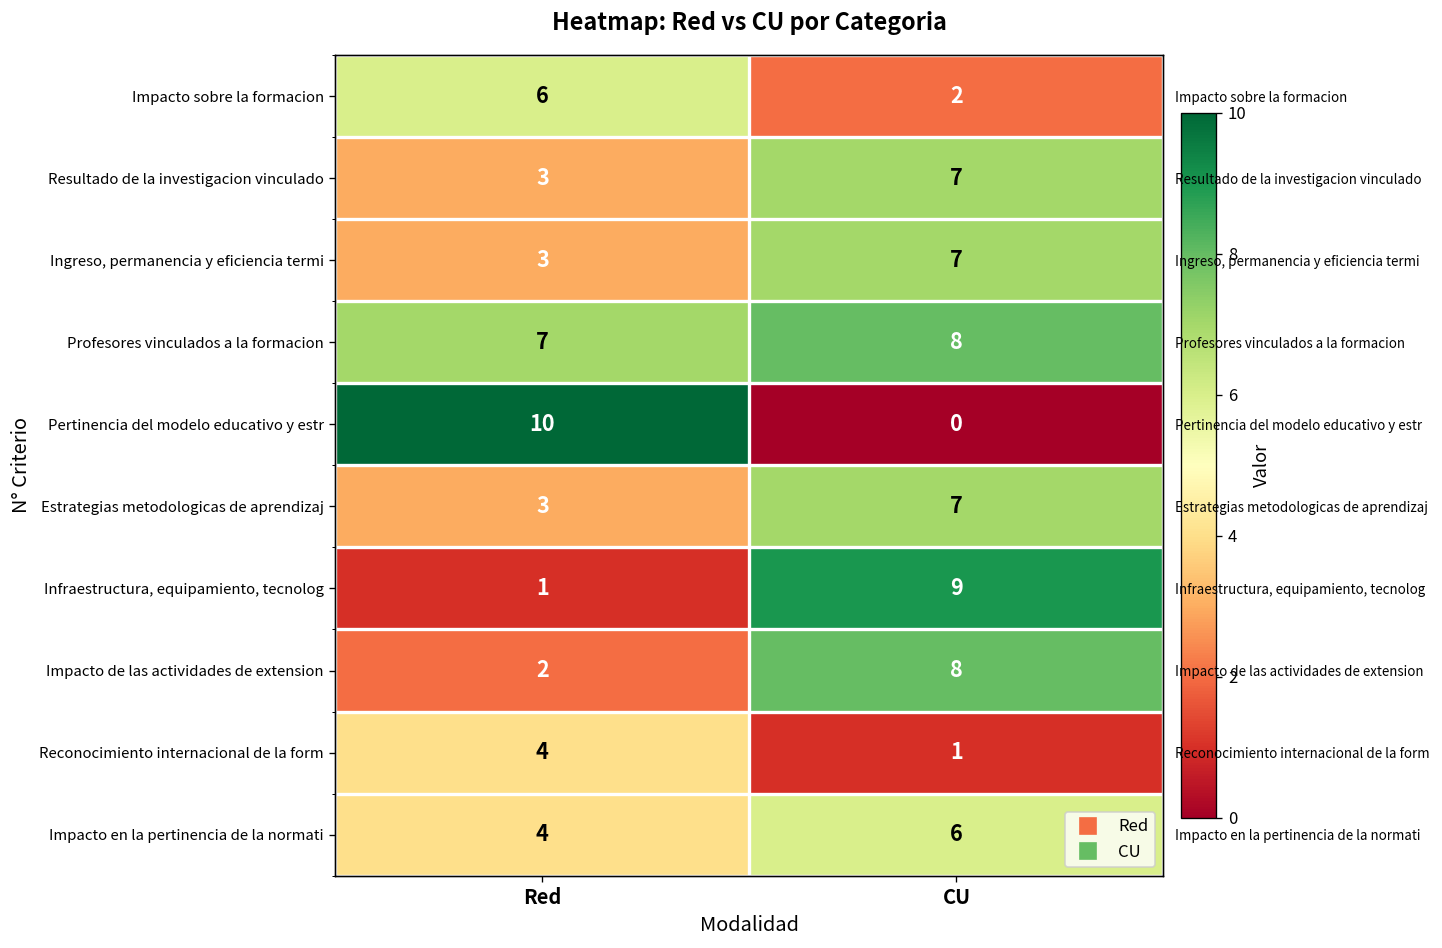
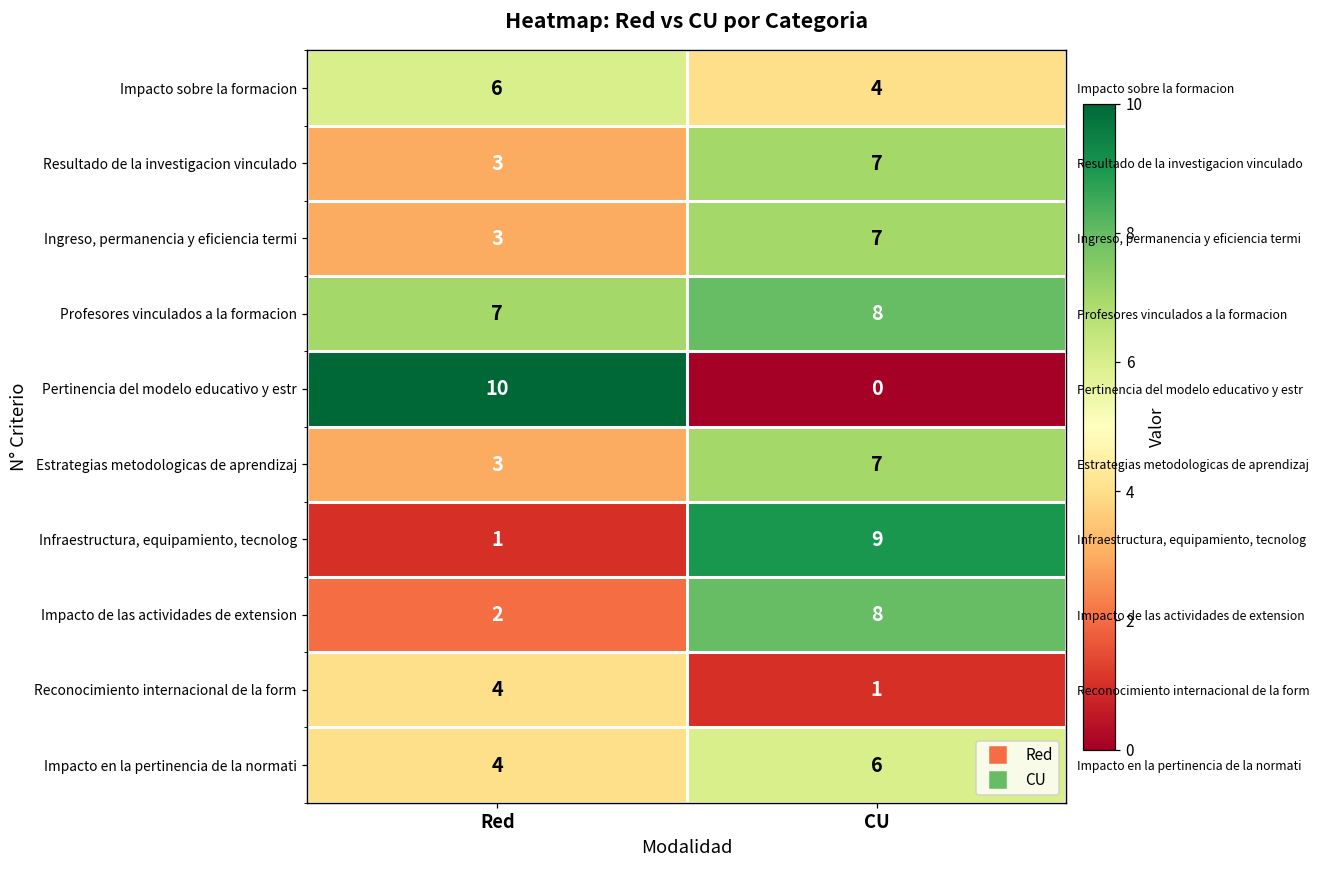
  {
    "Impacto sobre la formacion": {
      "Red": 6,
-     "CU": 2
+     "CU": 4
    },
    "Resultado de la investigacion vinculado": {
      "Red": 3,
      "CU": 7
    },
    "Ingreso, permanencia y eficiencia termi": {
      "Red": 3,
      "CU": 7
    },
    "Profesores vinculados a la formacion": {
      "Red": 7,
      "CU": 8
    },
    "Pertinencia del modelo educativo y estr": {
      "Red": 10,
      "CU": 0
    },
    "Estrategias metodologicas de aprendizaj": {
      "Red": 3,
      "CU": 7
    },
    "Infraestructura, equipamiento, tecnolog": {
      "Red": 1,
      "CU": 9
    },
    "Impacto de las actividades de extension": {
      "Red": 2,
      "CU": 8
    },
    "Reconocimiento internacional de la form": {
      "Red": 4,
      "CU": 1
    },
    "Impacto en la pertinencia de la normati": {
      "Red": 4,
      "CU": 6
    }
  }
